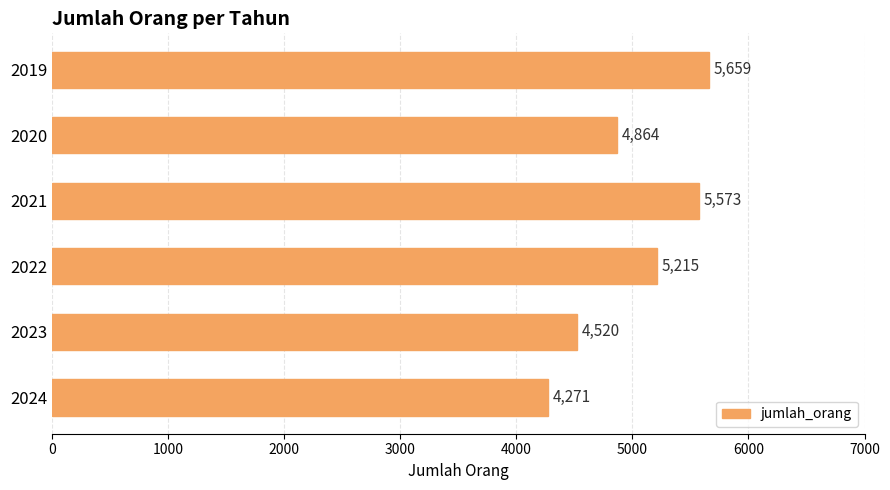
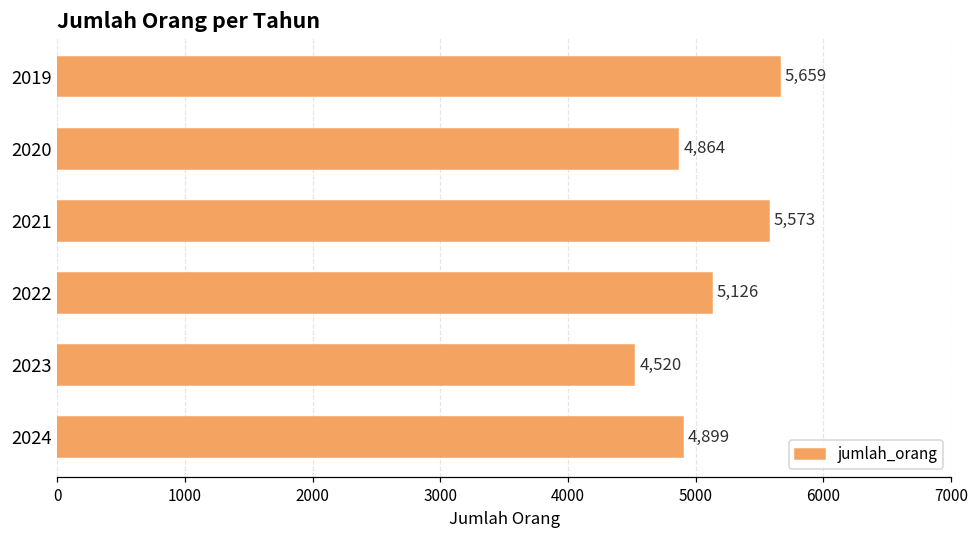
  {
    "2019": "5,659",
    "2020": "4,864",
    "2021": "5,573",
-   "2022": "5,215",
+   "2022": "5,126",
    "2023": "4,520",
-   "2024": "4,271"
+   "2024": "4,899"
  }
